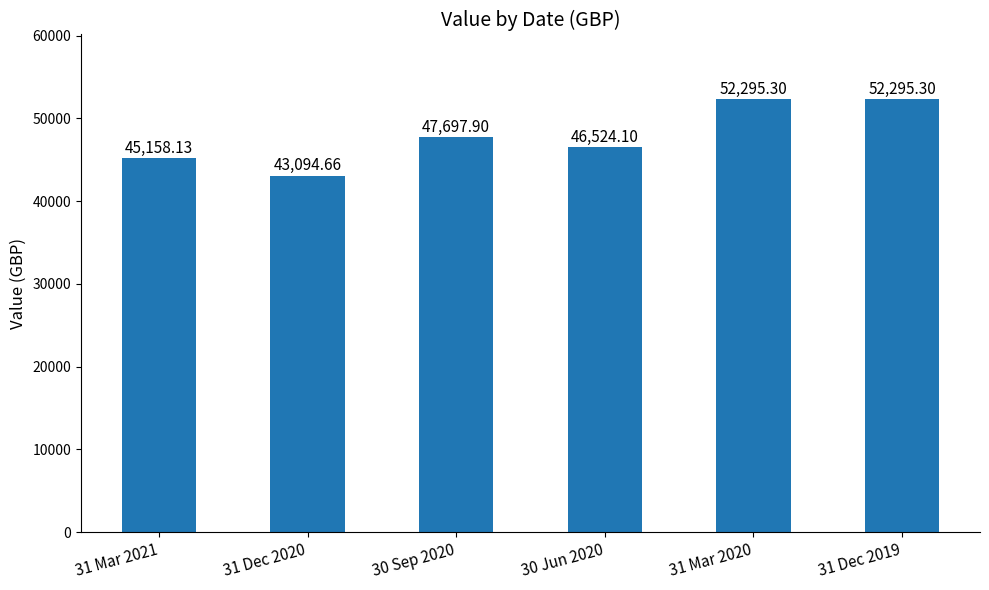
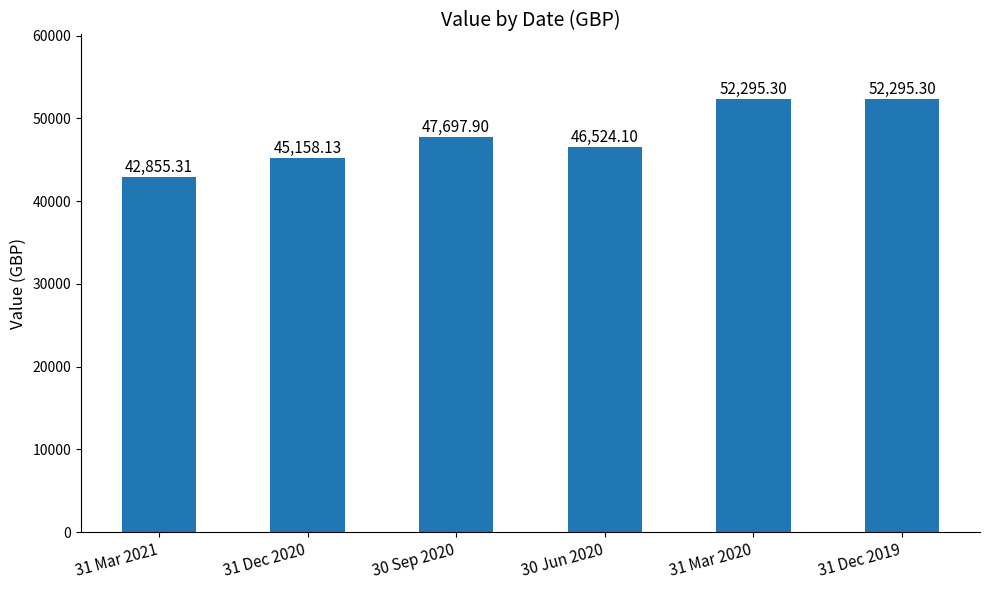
  {
-   "31 Mar 2021": "45,158.13",
-   "31 Dec 2020": "43,094.66",
+   "31 Mar 2021": "42,855.31",
+   "31 Dec 2020": "45,158.13",
    "30 Sep 2020": "47,697.90",
    "30 Jun 2020": "46,524.10",
    "31 Mar 2020": "52,295.30",
    "31 Dec 2019": "52,295.30"
  }
